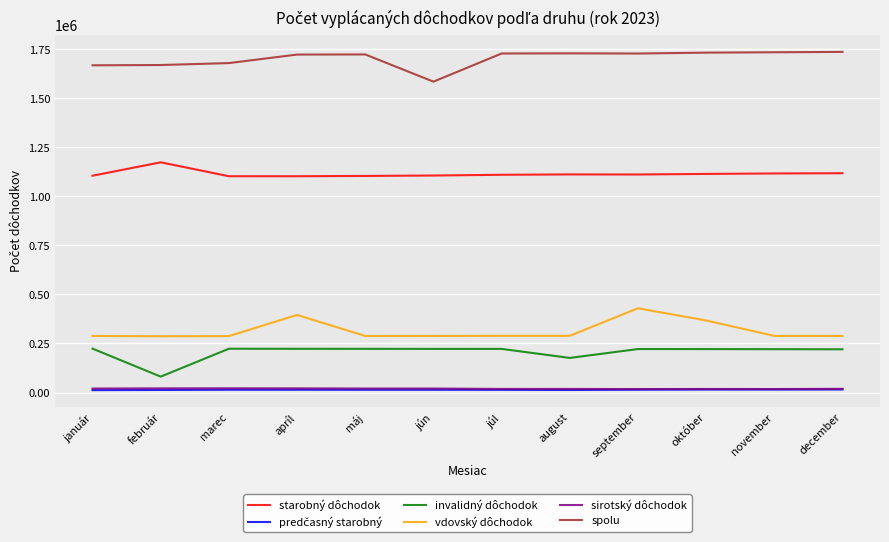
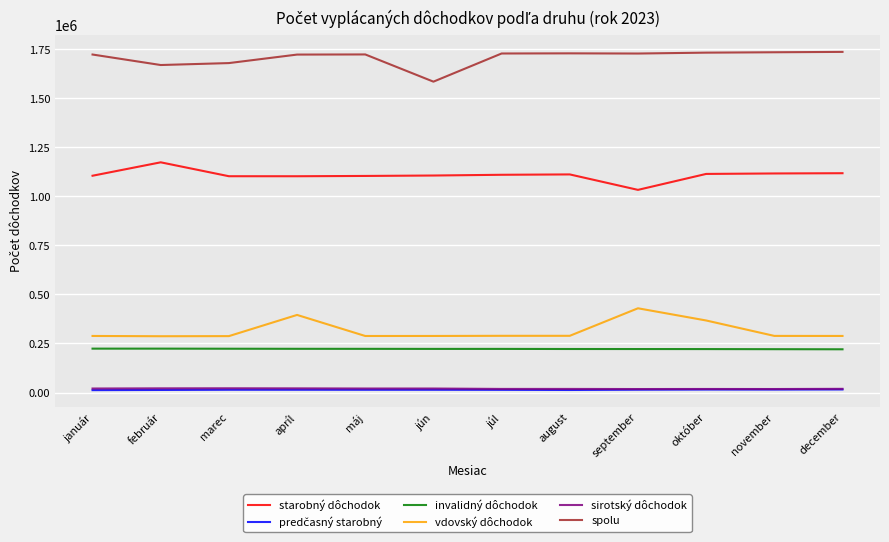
  {
    "starobný dôchodok": {
      "január": 1110000,
      "február": 1170000,
      "marec": 1100000,
      "apríl": 1100000,
      "máj": 1100000,
      "jún": 1110000,
      "júl": 1110000,
      "august": 1110000,
-     "september": 1110000,
+     "september": 1030000,
      "október": 1110000,
      "november": 1120000,
      "december": 1120000
    },
    "invalidný dôchodok": {
      "január": 220000,
-     "február": 80000,
+     "február": 220000,
      "marec": 220000,
      "apríl": 220000,
      "máj": 220000,
      "jún": 220000,
      "júl": 220000,
-     "august": 180000,
+     "august": 220000,
      "september": 220000,
      "október": 220000,
      "november": 220000,
      "december": 220000
    },
    "vdovský dôchodok": {
      "január": 290000,
      "február": 290000,
      "marec": 290000,
      "apríl": 400000,
      "máj": 290000,
      "jún": 290000,
      "júl": 290000,
      "august": 290000,
      "september": 430000,
      "október": 370000,
      "november": 290000,
      "december": 290000
    },
    "spolu": {
-     "január": 1670000,
+     "január": 1720000,
      "február": 1670000,
      "marec": 1680000,
      "apríl": 1720000,
      "máj": 1720000,
      "jún": 1590000,
      "júl": 1730000,
      "august": 1730000,
      "september": 1730000,
      "október": 1730000,
      "november": 1740000,
      "december": 1740000
    }
  }
